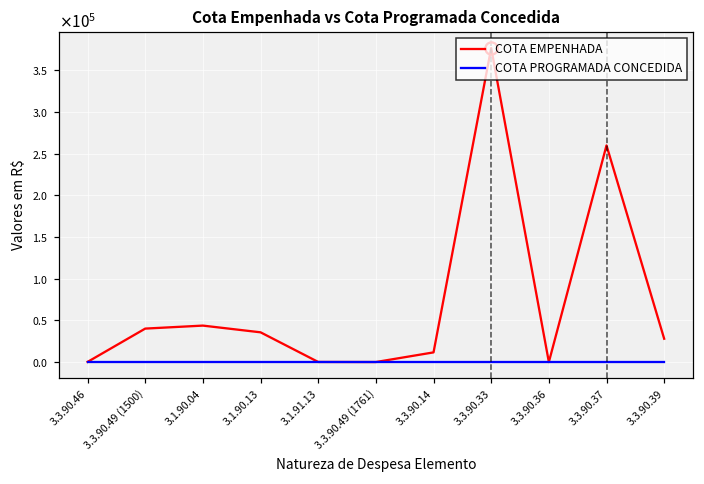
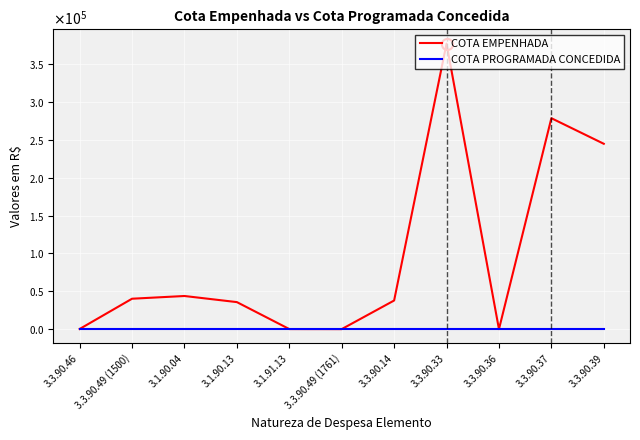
  {
    "COTA EMPENHADA": {
      "3.3.90.49 (1500)": 40000,
      "3.1.90.04": 40000,
      "3.1.90.13": 40000,
-     "3.3.90.14": 10000,
-     "3.3.90.37": 260000,
-     "3.3.90.39": 30000
+     "3.3.90.14": 40000,
+     "3.3.90.37": 280000,
+     "3.3.90.39": 240000
    },
    "COTA PROGRAMADA CONCEDIDA": {
      "3.3.90.49 (1500)": 0,
      "3.1.90.04": 0,
      "3.1.90.13": 0,
      "3.3.90.14": 0,
      "3.3.90.33": 0,
      "3.3.90.37": 0,
      "3.3.90.39": 0
    }
  }
